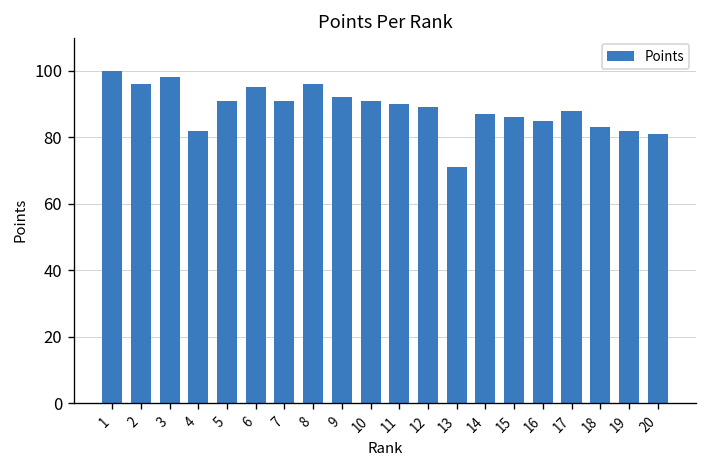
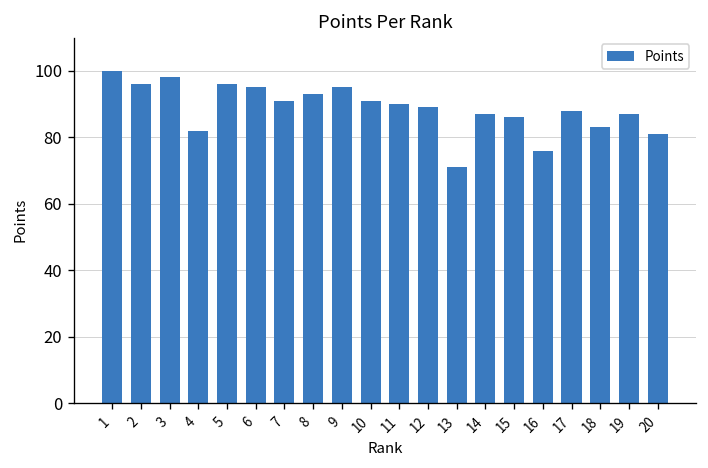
  {
    "1": 100,
    "2": 96,
    "3": 98,
    "4": 82,
-   "5": 91,
+   "5": 96,
    "6": 95,
    "7": 91,
-   "8": 96,
-   "9": 92,
+   "8": 93,
+   "9": 95,
    "10": 91,
    "11": 90,
    "12": 89,
    "13": 71,
    "14": 87,
    "15": 86,
-   "16": 85,
+   "16": 76,
    "17": 88,
    "18": 83,
-   "19": 82,
+   "19": 87,
    "20": 81
  }
